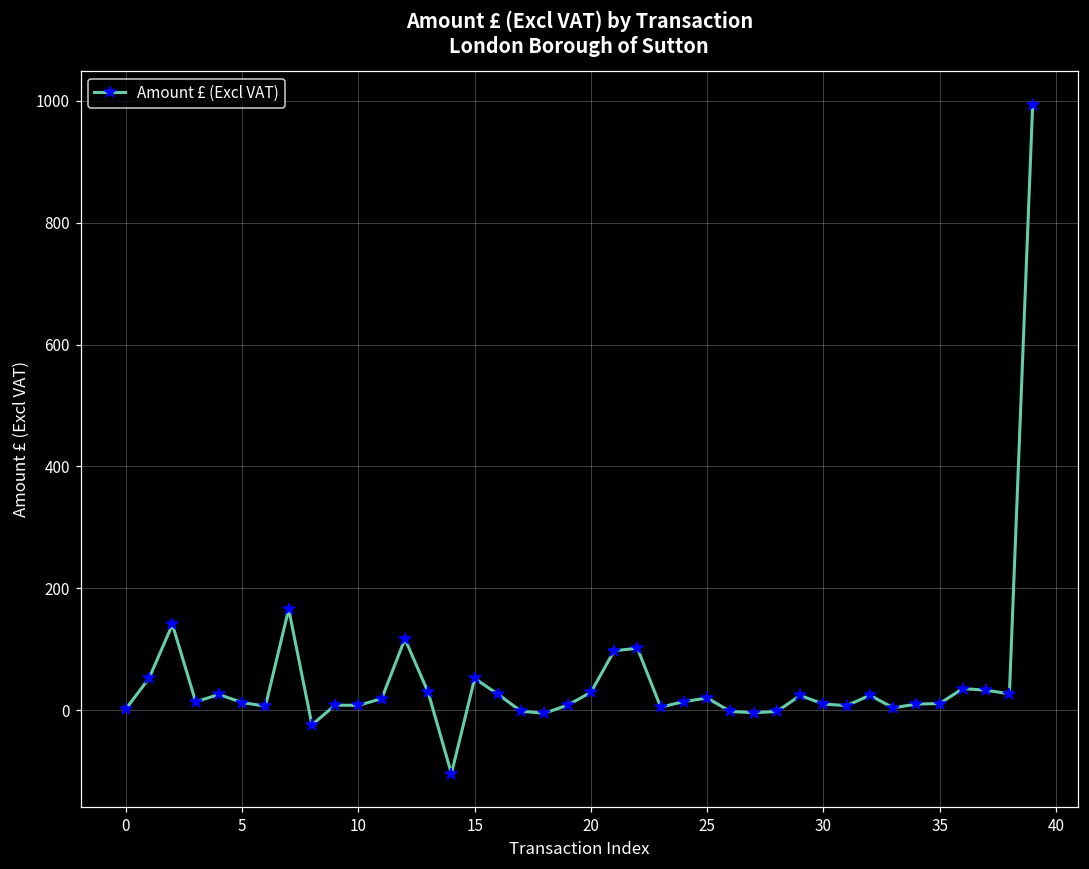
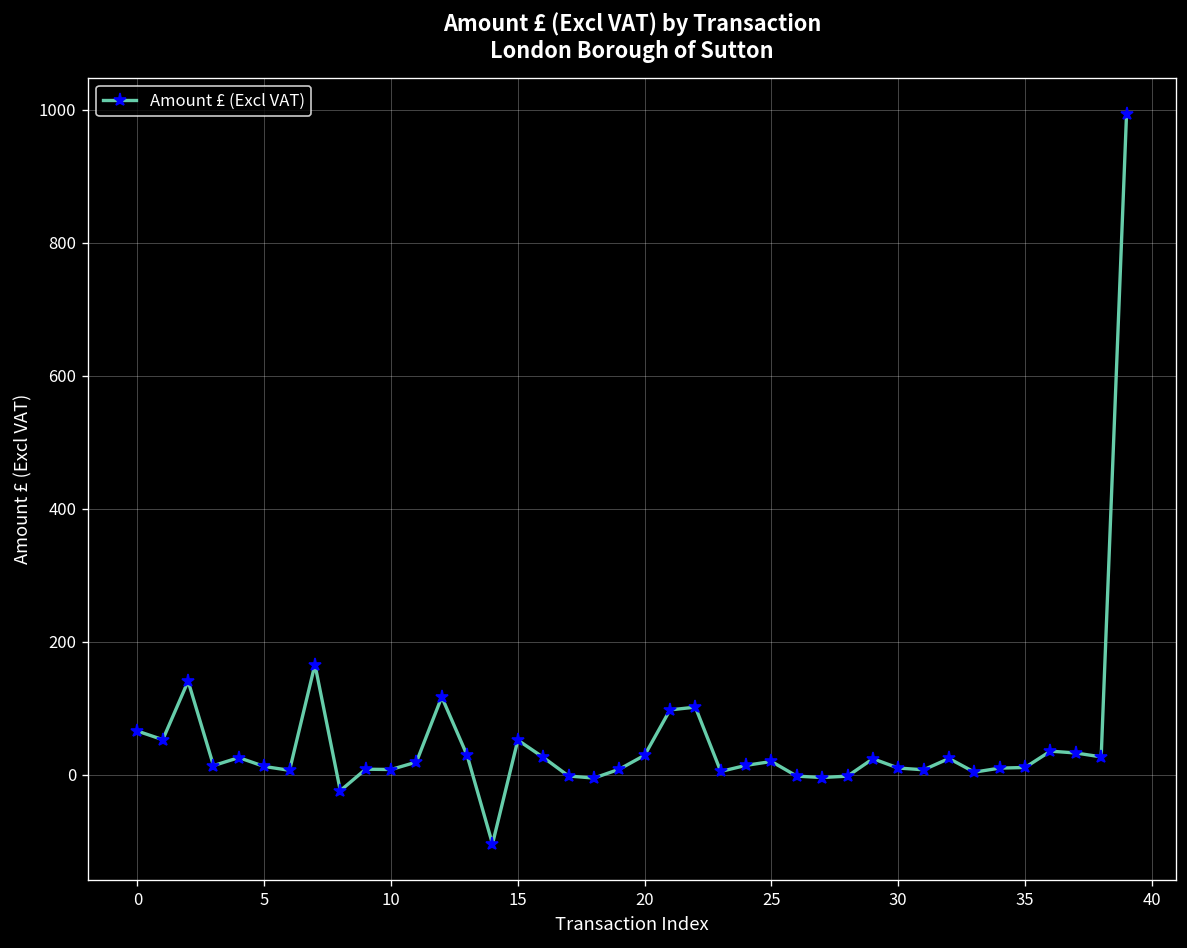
  {
-   "0": 0,
+   "0": 70,
    "5": 10,
    "10": 10,
    "15": 50,
    "20": 30,
    "25": 20,
    "30": 10,
    "35": 10
  }
